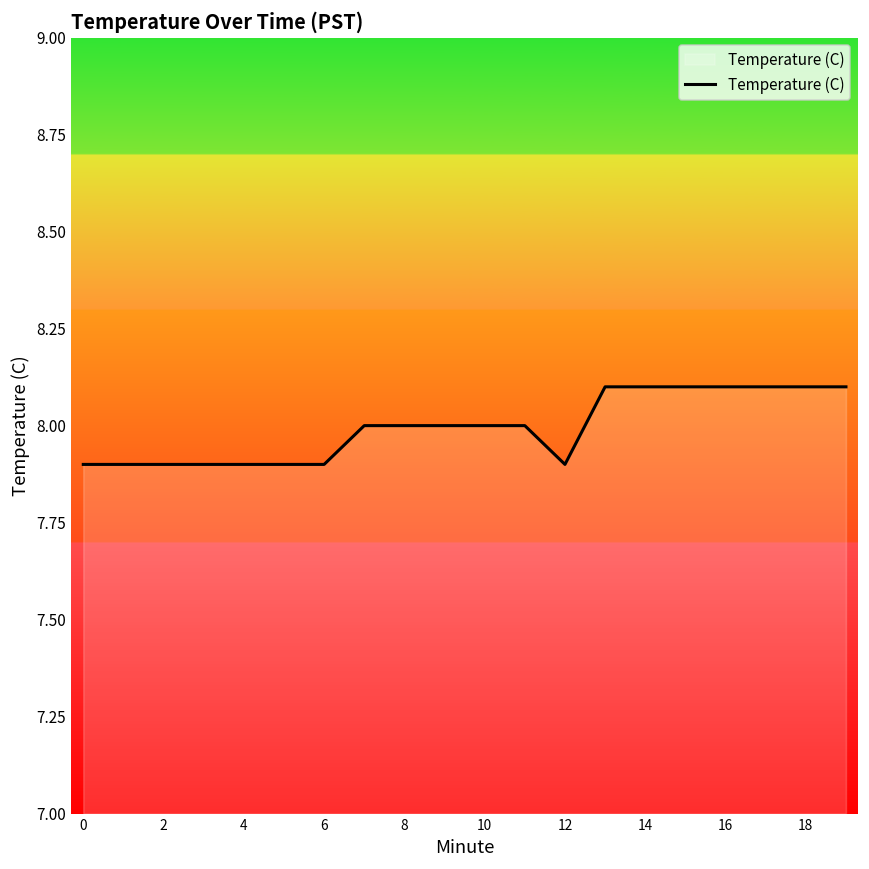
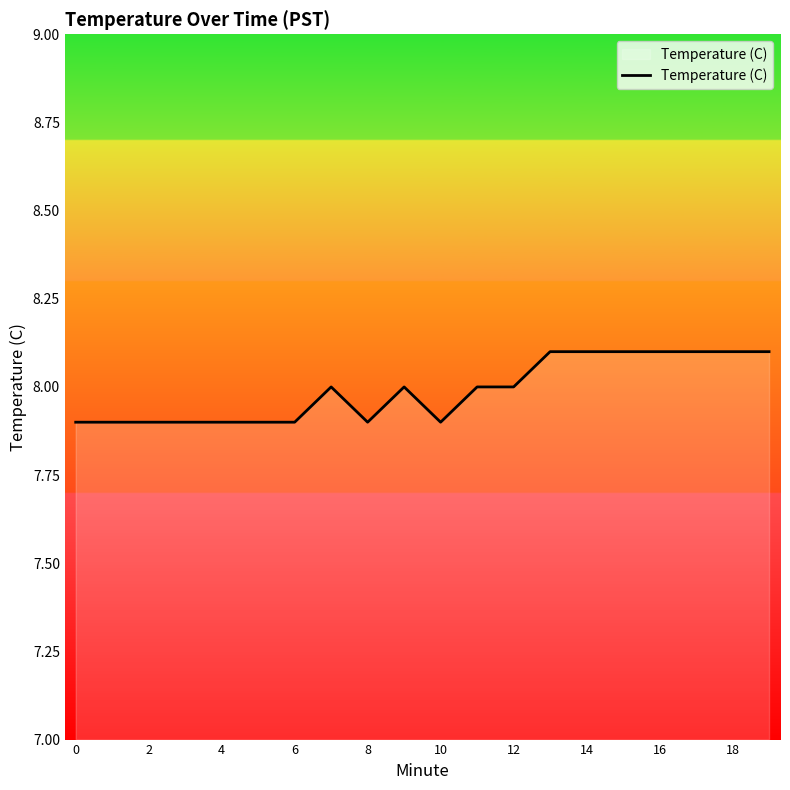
  {
    "0": 7.9,
    "2": 7.9,
    "4": 7.9,
    "6": 7.9,
-   "8": 8.0,
-   "10": 8.0,
-   "12": 7.9,
+   "8": 7.9,
+   "10": 7.9,
+   "12": 8.0,
    "14": 8.1,
    "16": 8.1,
    "18": 8.1
  }
